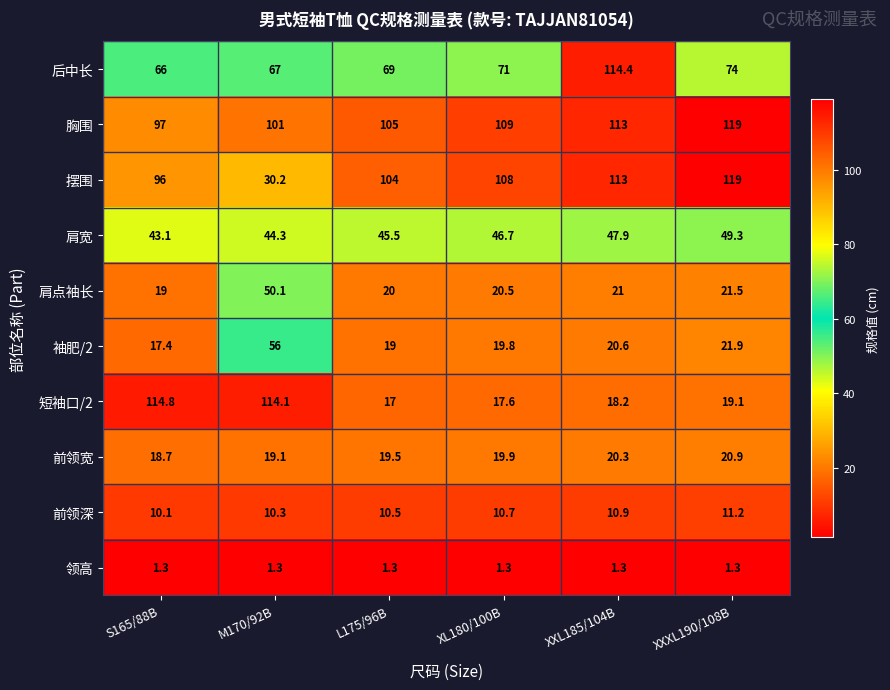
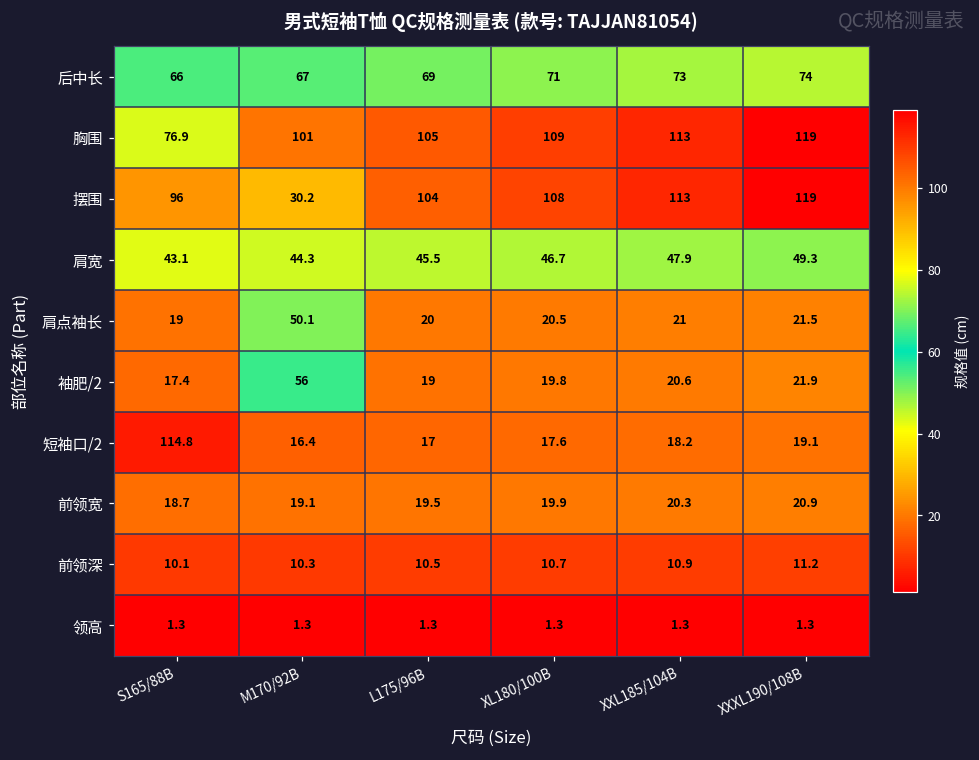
  {
    "后中长": {
      "S165/88B": 66,
      "M170/92B": 67,
      "L175/96B": 69,
      "XL180/100B": 71,
-     "XXL185/104B": 114.4,
+     "XXL185/104B": 73,
      "XXXL190/108B": 74
    },
    "胸围": {
-     "S165/88B": 97,
+     "S165/88B": 76.9,
      "M170/92B": 101,
      "L175/96B": 105,
      "XL180/100B": 109,
      "XXL185/104B": 113,
      "XXXL190/108B": 119
    },
    "摆围": {
      "S165/88B": 96,
      "M170/92B": 30.2,
      "L175/96B": 104,
      "XL180/100B": 108,
      "XXL185/104B": 113,
      "XXXL190/108B": 119
    },
    "肩宽": {
      "S165/88B": 43.1,
      "M170/92B": 44.3,
      "L175/96B": 45.5,
      "XL180/100B": 46.7,
      "XXL185/104B": 47.9,
      "XXXL190/108B": 49.3
    },
    "肩点袖长": {
      "S165/88B": 19,
      "M170/92B": 50.1,
      "L175/96B": 20,
      "XL180/100B": 20.5,
      "XXL185/104B": 21,
      "XXXL190/108B": 21.5
    },
    "袖肥/2": {
      "S165/88B": 17.4,
      "M170/92B": 56,
      "L175/96B": 19,
      "XL180/100B": 19.8,
      "XXL185/104B": 20.6,
      "XXXL190/108B": 21.9
    },
    "短袖口/2": {
      "S165/88B": 114.8,
-     "M170/92B": 114.1,
+     "M170/92B": 16.4,
      "L175/96B": 17,
      "XL180/100B": 17.6,
      "XXL185/104B": 18.2,
      "XXXL190/108B": 19.1
    },
    "前领宽": {
      "S165/88B": 18.7,
      "M170/92B": 19.1,
      "L175/96B": 19.5,
      "XL180/100B": 19.9,
      "XXL185/104B": 20.3,
      "XXXL190/108B": 20.9
    },
    "前领深": {
      "S165/88B": 10.1,
      "M170/92B": 10.3,
      "L175/96B": 10.5,
      "XL180/100B": 10.7,
      "XXL185/104B": 10.9,
      "XXXL190/108B": 11.2
    },
    "领高": {
      "S165/88B": 1.3,
      "M170/92B": 1.3,
      "L175/96B": 1.3,
      "XL180/100B": 1.3,
      "XXL185/104B": 1.3,
      "XXXL190/108B": 1.3
    }
  }
